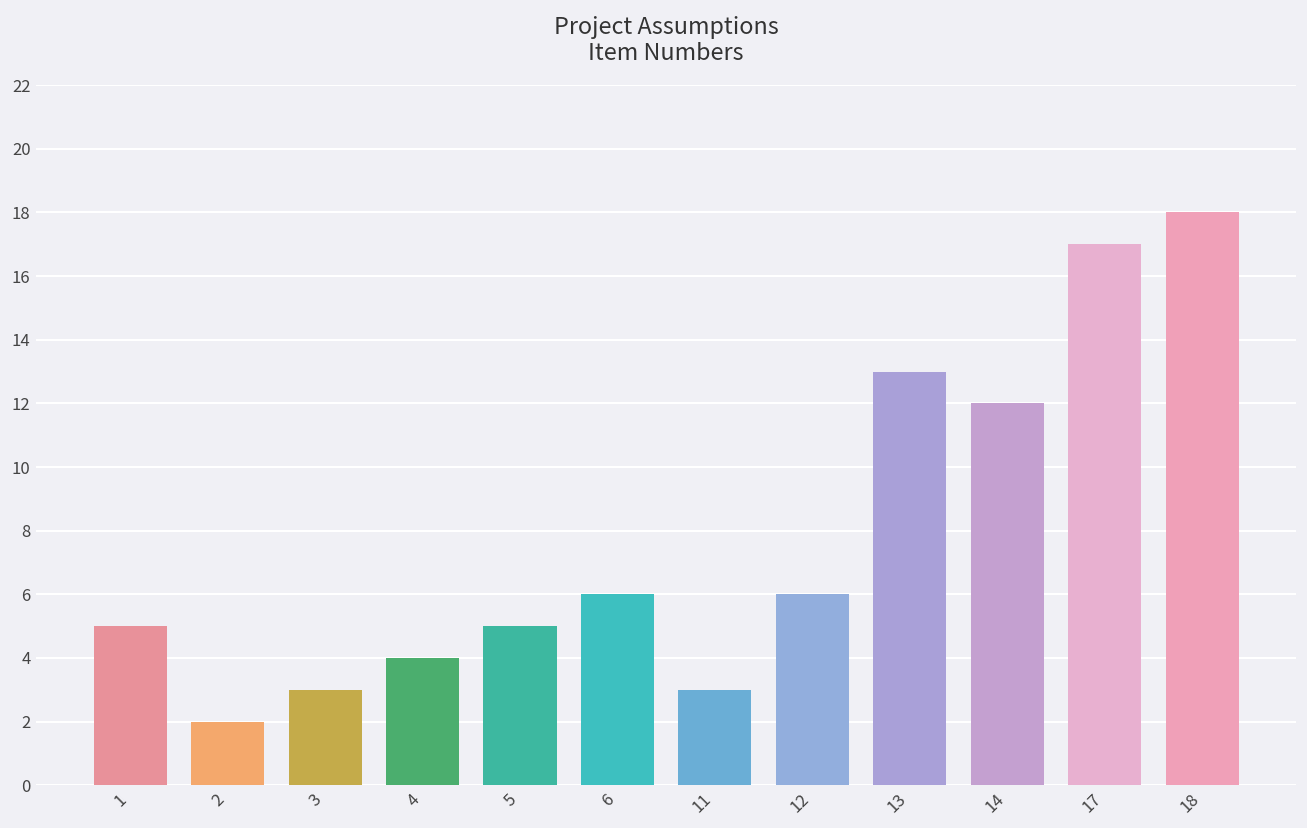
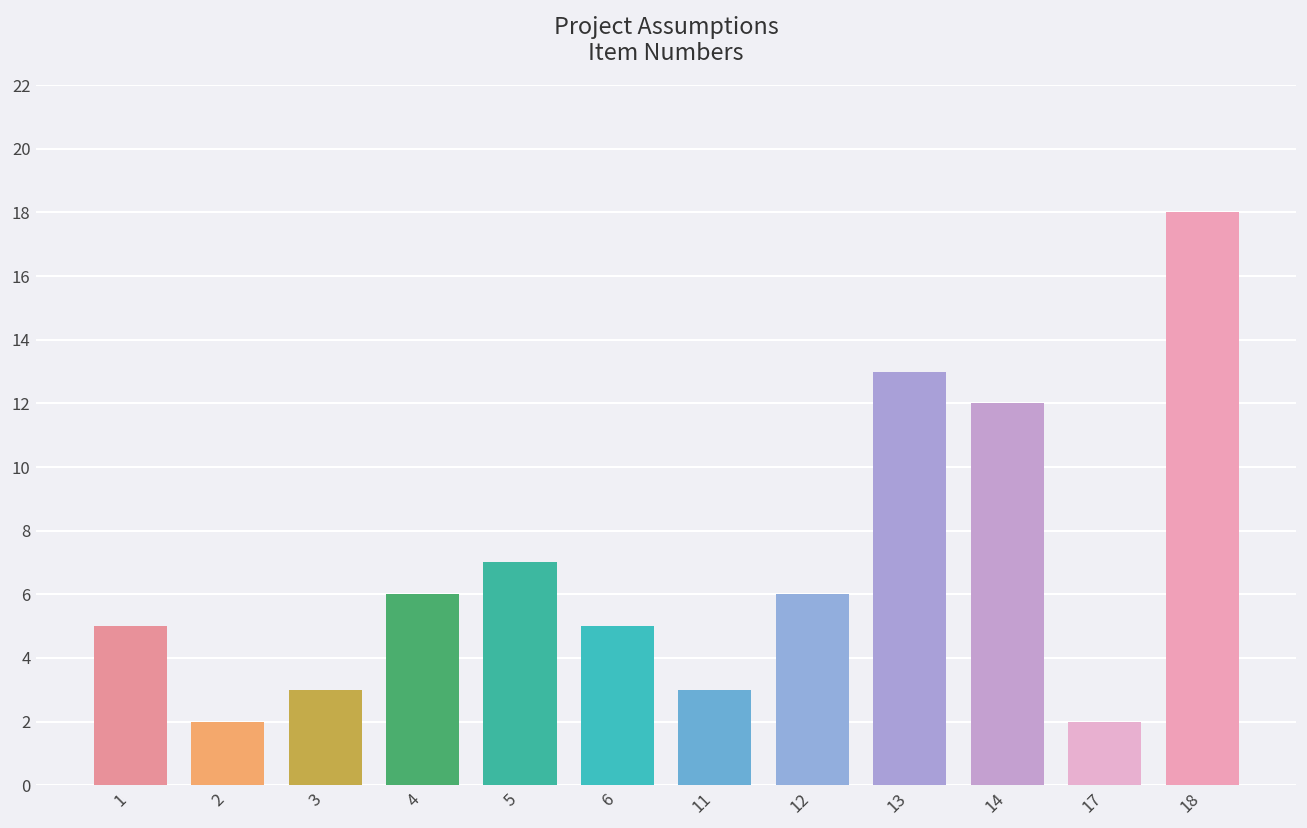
  {
    "1": 5,
    "2": 2,
    "3": 3,
-   "4": 4,
-   "5": 5,
-   "6": 6,
+   "4": 6,
+   "5": 7,
+   "6": 5,
    "11": 3,
    "12": 6,
    "13": 13,
    "14": 12,
-   "17": 17,
+   "17": 2,
    "18": 18
  }
